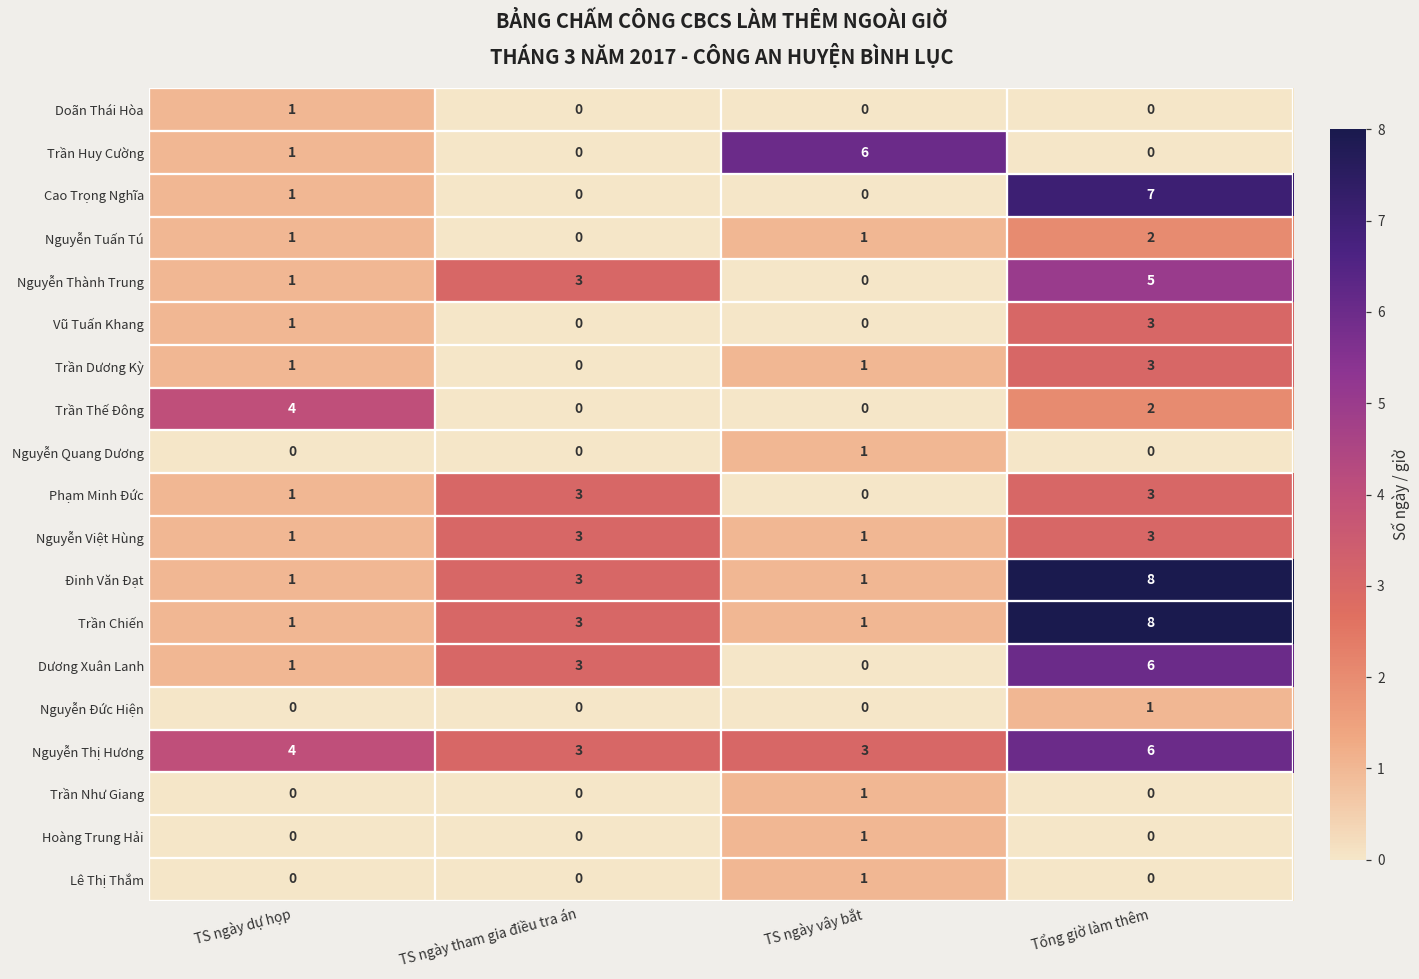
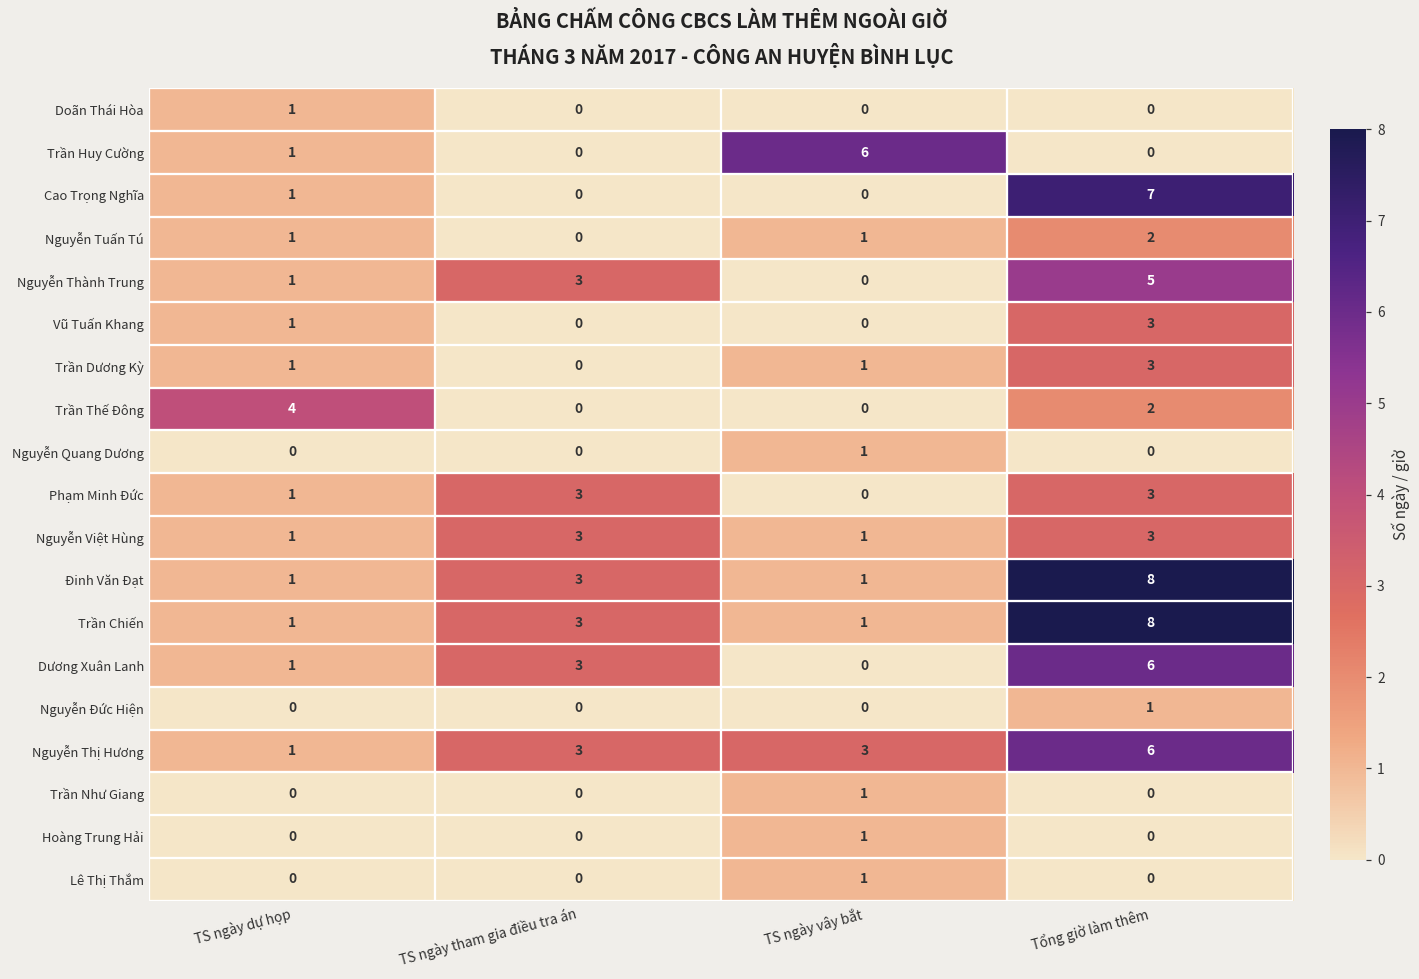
  {
    "Doãn Thái Hòa": {
      "TS ngày dự họp": 1,
      "TS ngày tham gia điều tra án": 0,
      "TS ngày vây bắt": 0,
      "Tổng giờ làm thêm": 0
    },
    "Trần Huy Cường": {
      "TS ngày dự họp": 1,
      "TS ngày tham gia điều tra án": 0,
      "TS ngày vây bắt": 6,
      "Tổng giờ làm thêm": 0
    },
    "Cao Trọng Nghĩa": {
      "TS ngày dự họp": 1,
      "TS ngày tham gia điều tra án": 0,
      "TS ngày vây bắt": 0,
      "Tổng giờ làm thêm": 7
    },
    "Nguyễn Tuấn Tú": {
      "TS ngày dự họp": 1,
      "TS ngày tham gia điều tra án": 0,
      "TS ngày vây bắt": 1,
      "Tổng giờ làm thêm": 2
    },
    "Nguyễn Thành Trung": {
      "TS ngày dự họp": 1,
      "TS ngày tham gia điều tra án": 3,
      "TS ngày vây bắt": 0,
      "Tổng giờ làm thêm": 5
    },
    "Vũ Tuấn Khang": {
      "TS ngày dự họp": 1,
      "TS ngày tham gia điều tra án": 0,
      "TS ngày vây bắt": 0,
      "Tổng giờ làm thêm": 3
    },
    "Trần Dương Kỳ": {
      "TS ngày dự họp": 1,
      "TS ngày tham gia điều tra án": 0,
      "TS ngày vây bắt": 1,
      "Tổng giờ làm thêm": 3
    },
    "Trần Thế Đông": {
      "TS ngày dự họp": 4,
      "TS ngày tham gia điều tra án": 0,
      "TS ngày vây bắt": 0,
      "Tổng giờ làm thêm": 2
    },
    "Nguyễn Quang Dương": {
      "TS ngày dự họp": 0,
      "TS ngày tham gia điều tra án": 0,
      "TS ngày vây bắt": 1,
      "Tổng giờ làm thêm": 0
    },
    "Phạm Minh Đức": {
      "TS ngày dự họp": 1,
      "TS ngày tham gia điều tra án": 3,
      "TS ngày vây bắt": 0,
      "Tổng giờ làm thêm": 3
    },
    "Nguyễn Việt Hùng": {
      "TS ngày dự họp": 1,
      "TS ngày tham gia điều tra án": 3,
      "TS ngày vây bắt": 1,
      "Tổng giờ làm thêm": 3
    },
    "Đinh Văn Đạt": {
      "TS ngày dự họp": 1,
      "TS ngày tham gia điều tra án": 3,
      "TS ngày vây bắt": 1,
      "Tổng giờ làm thêm": 8
    },
    "Trần Chiến": {
      "TS ngày dự họp": 1,
      "TS ngày tham gia điều tra án": 3,
      "TS ngày vây bắt": 1,
      "Tổng giờ làm thêm": 8
    },
    "Dương Xuân Lanh": {
      "TS ngày dự họp": 1,
      "TS ngày tham gia điều tra án": 3,
      "TS ngày vây bắt": 0,
      "Tổng giờ làm thêm": 6
    },
    "Nguyễn Đức Hiện": {
      "TS ngày dự họp": 0,
      "TS ngày tham gia điều tra án": 0,
      "TS ngày vây bắt": 0,
      "Tổng giờ làm thêm": 1
    },
    "Nguyễn Thị Hương": {
-     "TS ngày dự họp": 4,
+     "TS ngày dự họp": 1,
      "TS ngày tham gia điều tra án": 3,
      "TS ngày vây bắt": 3,
      "Tổng giờ làm thêm": 6
    },
    "Trần Như Giang": {
      "TS ngày dự họp": 0,
      "TS ngày tham gia điều tra án": 0,
      "TS ngày vây bắt": 1,
      "Tổng giờ làm thêm": 0
    },
    "Hoàng Trung Hải": {
      "TS ngày dự họp": 0,
      "TS ngày tham gia điều tra án": 0,
      "TS ngày vây bắt": 1,
      "Tổng giờ làm thêm": 0
    },
    "Lê Thị Thắm": {
      "TS ngày dự họp": 0,
      "TS ngày tham gia điều tra án": 0,
      "TS ngày vây bắt": 1,
      "Tổng giờ làm thêm": 0
    }
  }
